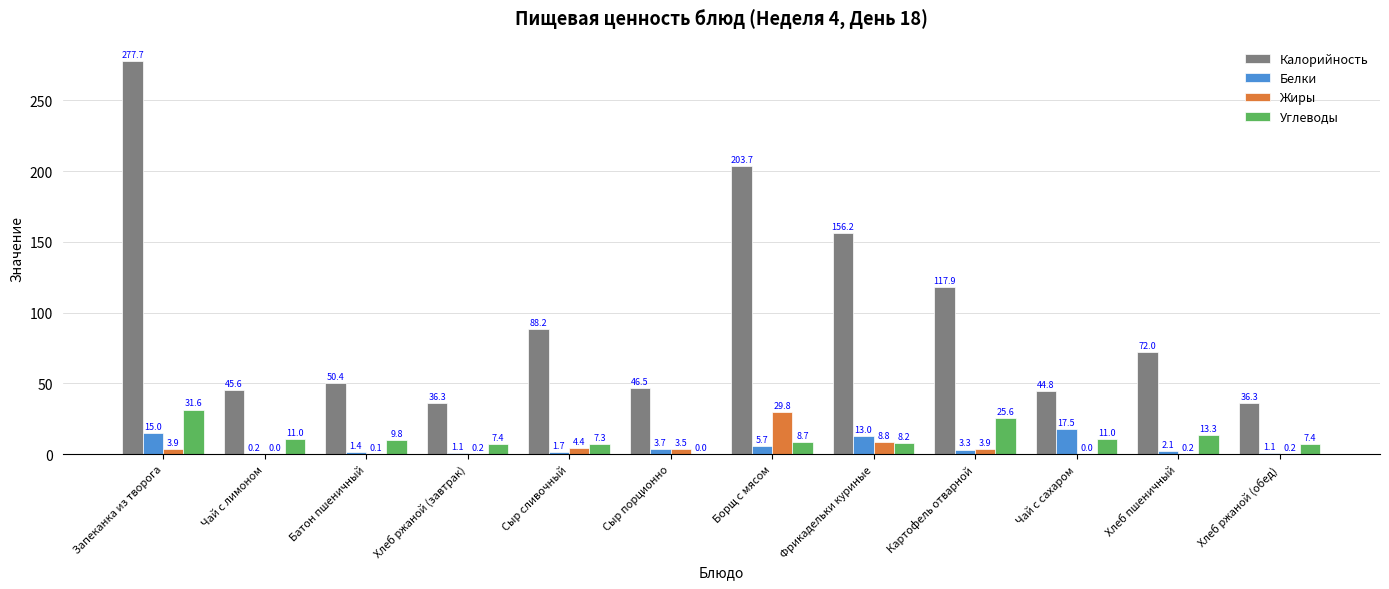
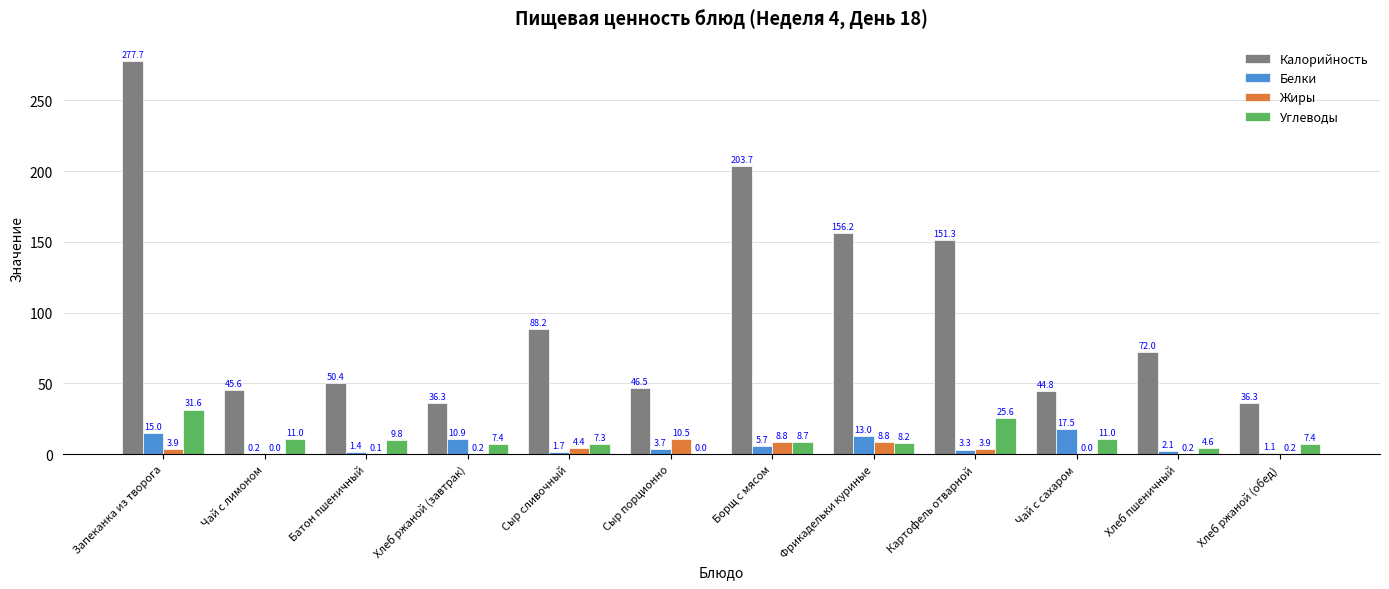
  {
    "Калорийность": {
      "Запеканка из творога": 277.7,
      "Чай с лимоном": 45.6,
      "Батон пшеничный": 50.4,
      "Хлеб ржаной (завтрак)": 36.3,
      "Сыр сливочный": 88.2,
      "Сыр порционно": 46.5,
      "Борщ с мясом": 203.7,
      "Фрикадельки куриные": 156.2,
-     "Картофель отварной": 117.9,
+     "Картофель отварной": 151.3,
      "Чай с сахаром": 44.8,
      "Хлеб пшеничный": 72.0,
      "Хлеб ржаной (обед)": 36.3
    },
    "Белки": {
      "Запеканка из творога": 15.0,
      "Чай с лимоном": 0.2,
      "Батон пшеничный": 1.4,
-     "Хлеб ржаной (завтрак)": 1.1,
+     "Хлеб ржаной (завтрак)": 10.9,
      "Сыр сливочный": 1.7,
      "Сыр порционно": 3.7,
      "Борщ с мясом": 5.7,
      "Фрикадельки куриные": 13.0,
      "Картофель отварной": 3.3,
      "Чай с сахаром": 17.5,
      "Хлеб пшеничный": 2.1,
      "Хлеб ржаной (обед)": 1.1
    },
    "Жиры": {
      "Запеканка из творога": 3.9,
      "Чай с лимоном": 0.0,
      "Батон пшеничный": 0.1,
      "Хлеб ржаной (завтрак)": 0.2,
      "Сыр сливочный": 4.4,
-     "Сыр порционно": 3.5,
-     "Борщ с мясом": 29.8,
+     "Сыр порционно": 10.5,
+     "Борщ с мясом": 8.8,
      "Фрикадельки куриные": 8.8,
      "Картофель отварной": 3.9,
      "Чай с сахаром": 0.0,
      "Хлеб пшеничный": 0.2,
      "Хлеб ржаной (обед)": 0.2
    },
    "Углеводы": {
      "Запеканка из творога": 31.6,
      "Чай с лимоном": 11.0,
      "Батон пшеничный": 9.8,
      "Хлеб ржаной (завтрак)": 7.4,
      "Сыр сливочный": 7.3,
      "Сыр порционно": 0.0,
      "Борщ с мясом": 8.7,
      "Фрикадельки куриные": 8.2,
      "Картофель отварной": 25.6,
      "Чай с сахаром": 11.0,
-     "Хлеб пшеничный": 13.3,
+     "Хлеб пшеничный": 4.6,
      "Хлеб ржаной (обед)": 7.4
    }
  }
